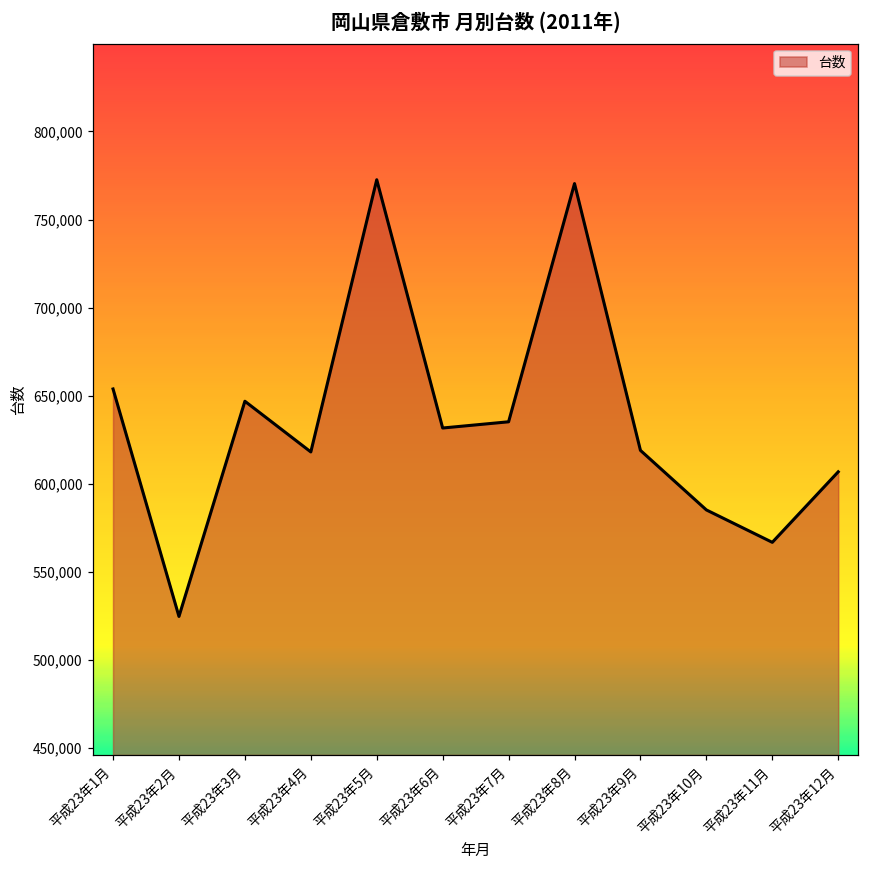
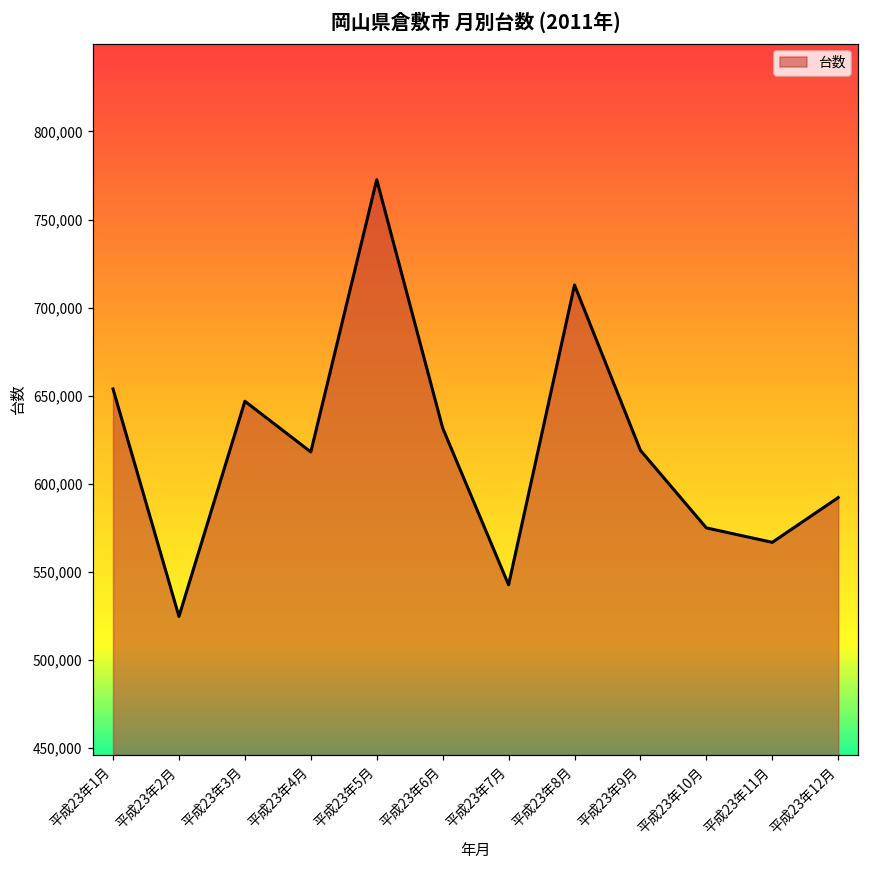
  {
    "平成23年1月": "654,000",
    "平成23年2月": "525,000",
    "平成23年3月": "647,000",
    "平成23年4月": "618,000",
    "平成23年5月": "773,000",
    "平成23年6月": "632,000",
-   "平成23年7月": "635,000",
-   "平成23年8月": "770,000",
+   "平成23年7月": "543,000",
+   "平成23年8月": "713,000",
    "平成23年9月": "619,000",
-   "平成23年10月": "585,000",
+   "平成23年10月": "575,000",
    "平成23年11月": "567,000",
-   "平成23年12月": "607,000"
+   "平成23年12月": "592,000"
  }
